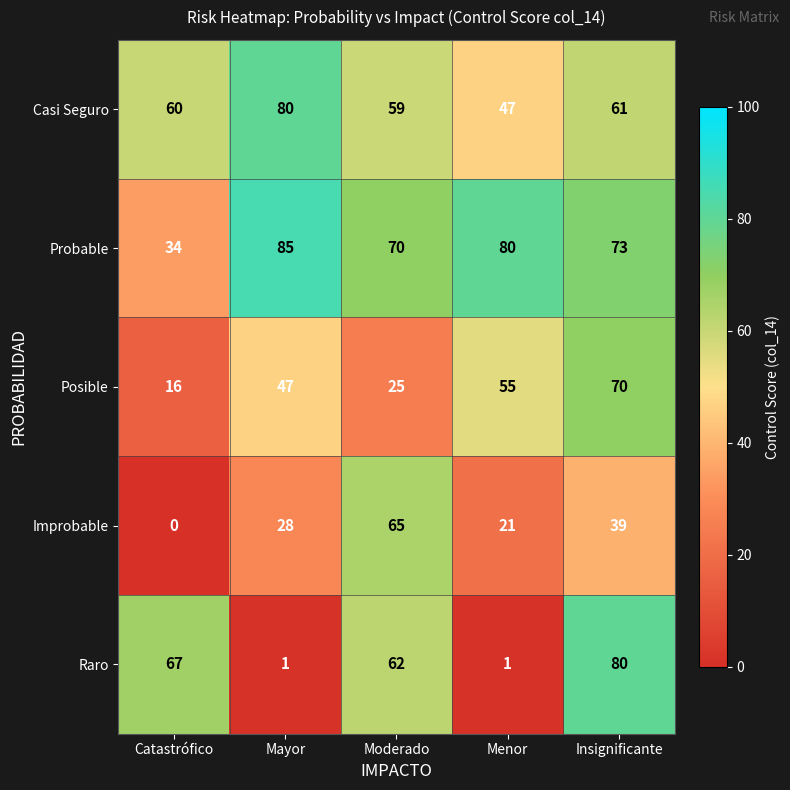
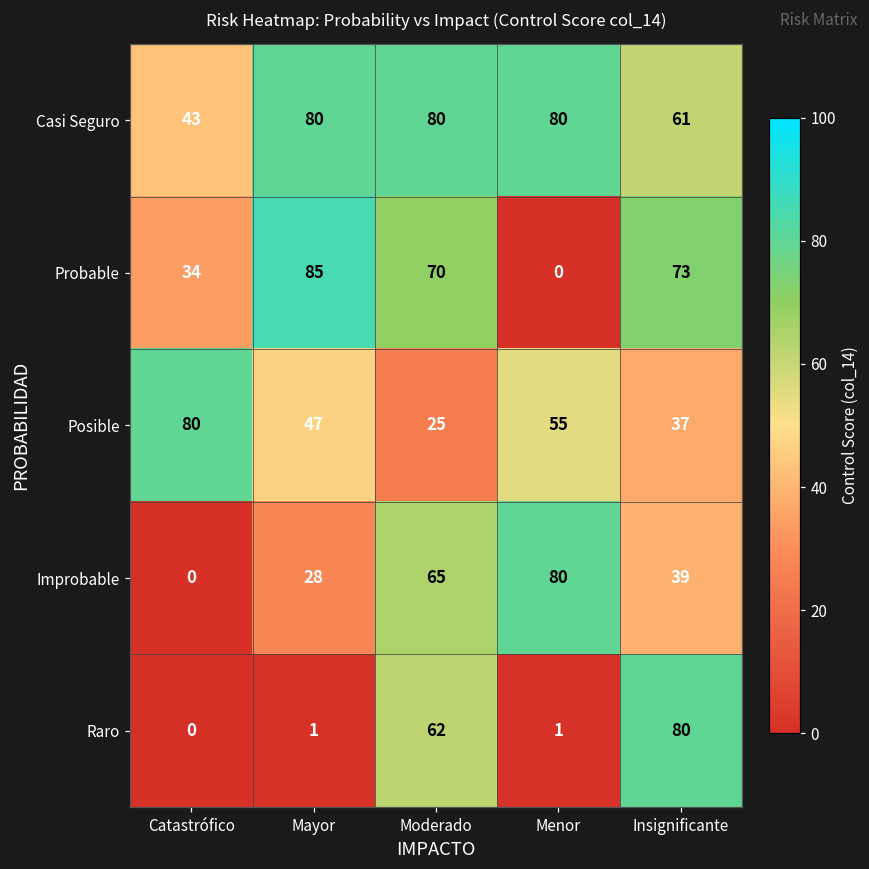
  {
    "Casi Seguro": {
-     "Catastrófico": 60,
+     "Catastrófico": 43,
      "Mayor": 80,
-     "Moderado": 59,
-     "Menor": 47,
+     "Moderado": 80,
+     "Menor": 80,
      "Insignificante": 61
    },
    "Probable": {
      "Catastrófico": 34,
      "Mayor": 85,
      "Moderado": 70,
-     "Menor": 80,
+     "Menor": 0,
      "Insignificante": 73
    },
    "Posible": {
-     "Catastrófico": 16,
+     "Catastrófico": 80,
      "Mayor": 47,
      "Moderado": 25,
      "Menor": 55,
-     "Insignificante": 70
+     "Insignificante": 37
    },
    "Improbable": {
      "Catastrófico": 0,
      "Mayor": 28,
      "Moderado": 65,
-     "Menor": 21,
+     "Menor": 80,
      "Insignificante": 39
    },
    "Raro": {
-     "Catastrófico": 67,
+     "Catastrófico": 0,
      "Mayor": 1,
      "Moderado": 62,
      "Menor": 1,
      "Insignificante": 80
    }
  }
